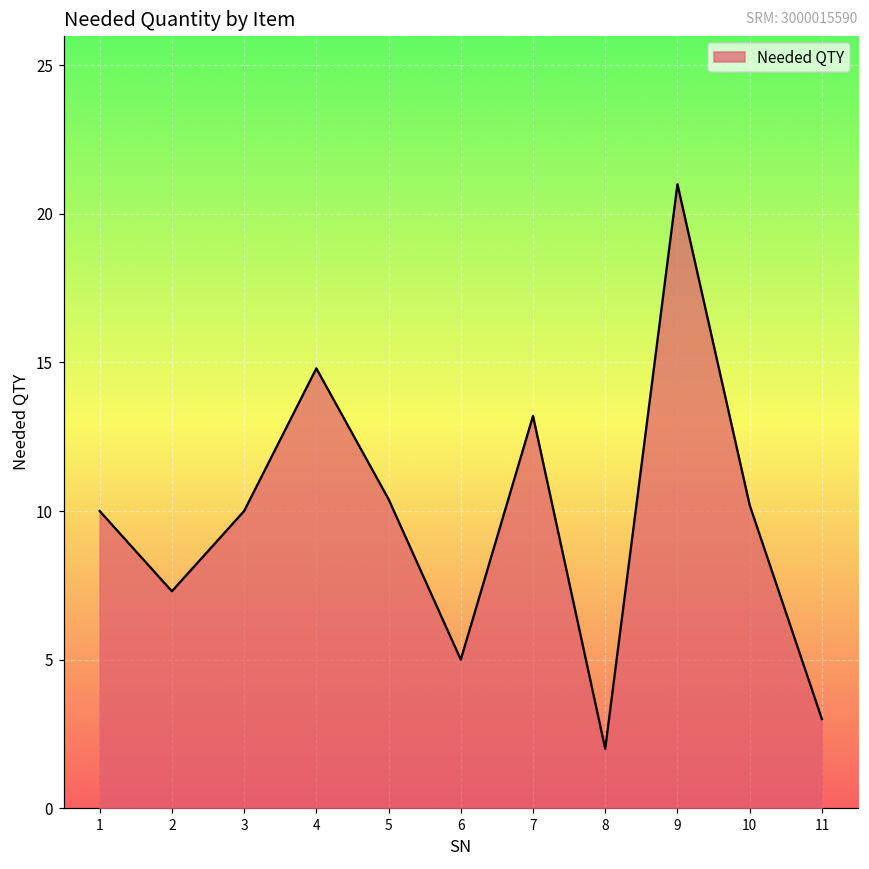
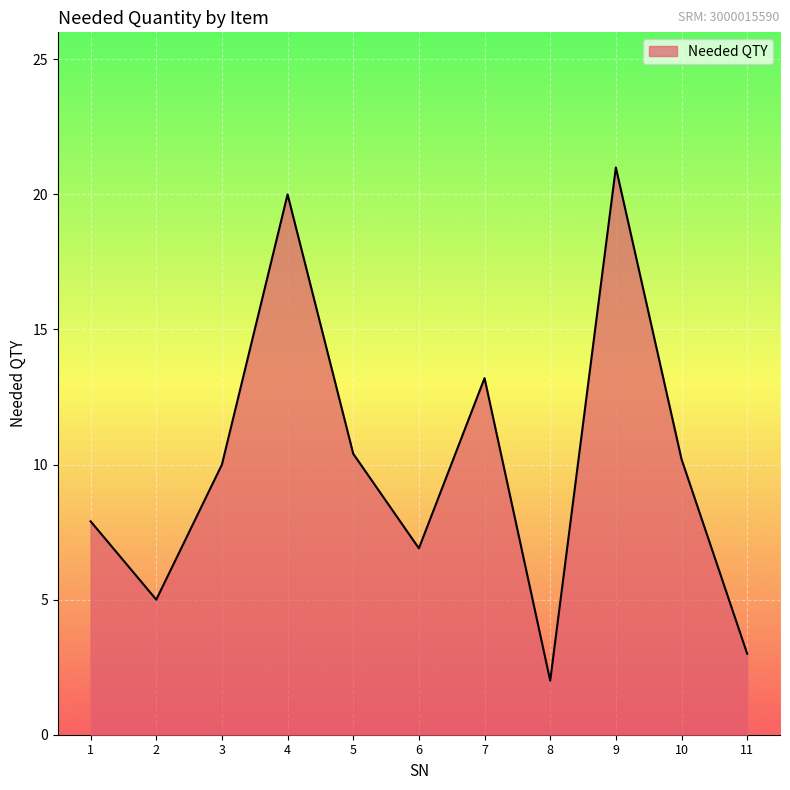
  {
-   "1": 10.0,
-   "2": 7.3,
+   "1": 7.9,
+   "2": 5.0,
    "3": 10.0,
-   "4": 14.8,
+   "4": 20.0,
    "5": 10.4,
-   "6": 5.0,
+   "6": 6.9,
    "7": 13.2,
    "8": 2.0,
    "9": 21.0,
    "10": 10.2,
    "11": 3.0
  }
